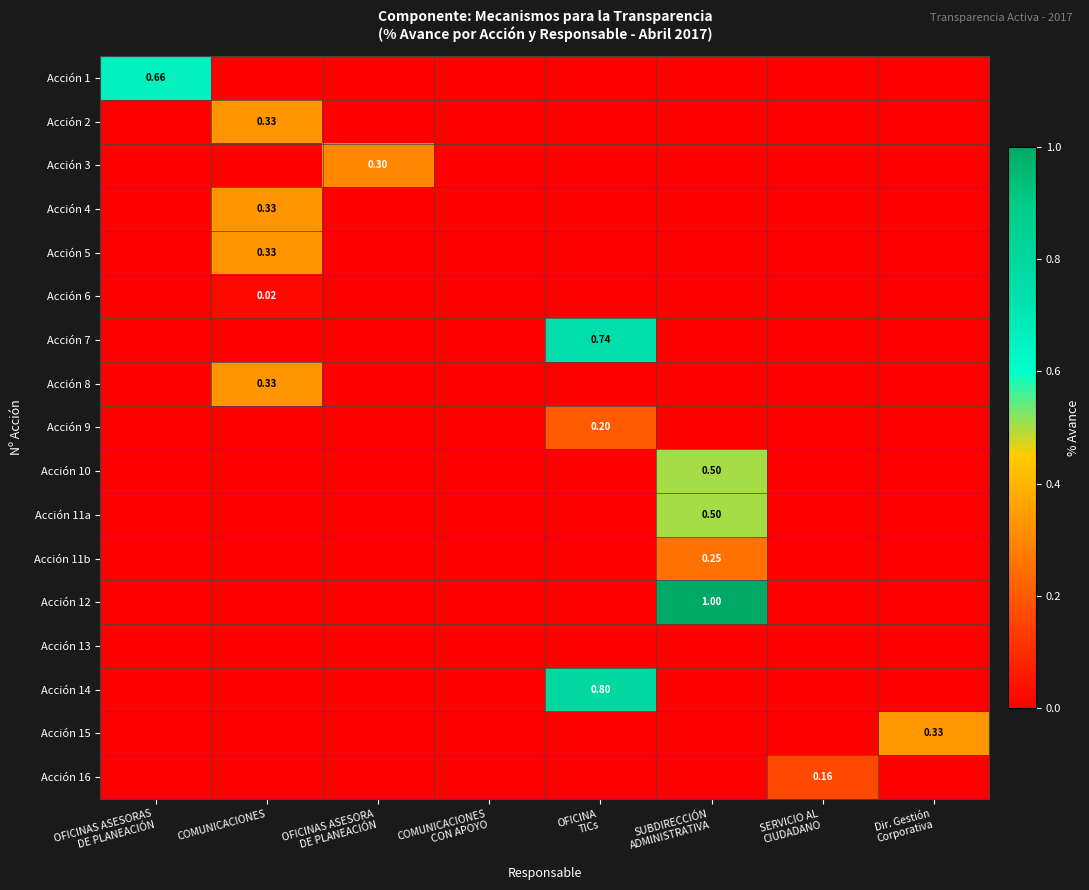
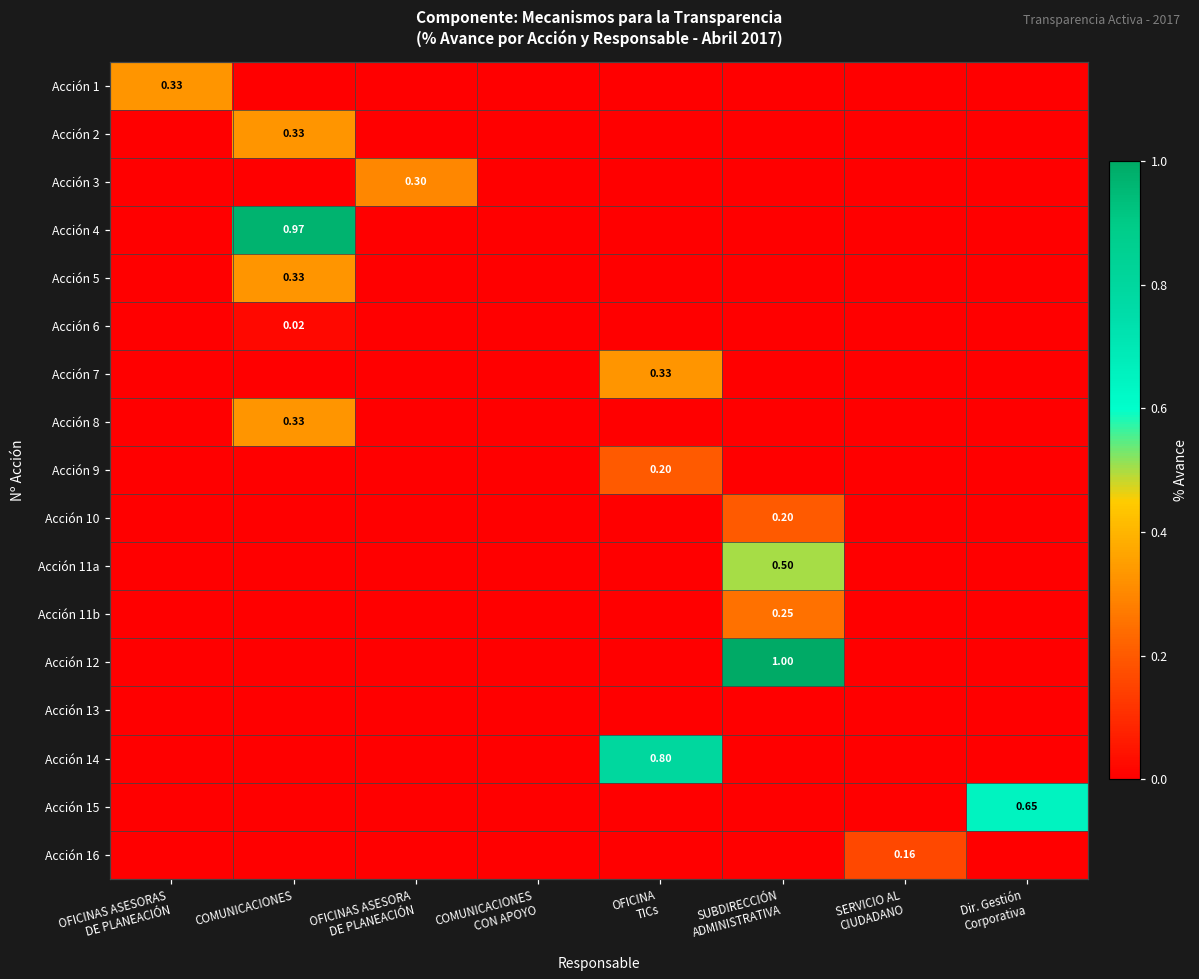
  {
    "Acción 1": {
-     "OFICINAS ASESORAS DE PLANEACIÓN": 0.66
+     "OFICINAS ASESORAS DE PLANEACIÓN": 0.33
    },
    "Acción 2": {
      "COMUNICACIONES": 0.33
    },
    "Acción 3": {
      "OFICINAS ASESORA DE PLANEACIÓN": 0.30
    },
    "Acción 4": {
-     "COMUNICACIONES": 0.33
+     "COMUNICACIONES": 0.97
    },
    "Acción 5": {
      "COMUNICACIONES": 0.33
    },
    "Acción 6": {
      "COMUNICACIONES": 0.02
    },
    "Acción 7": {
-     "OFICINA TICs": 0.74
+     "OFICINA TICs": 0.33
    },
    "Acción 8": {
      "COMUNICACIONES": 0.33
    },
    "Acción 9": {
      "OFICINA TICs": 0.20
    },
    "Acción 10": {
-     "SUBDIRECCIÓN ADMINISTRATIVA": 0.50
+     "SUBDIRECCIÓN ADMINISTRATIVA": 0.20
    },
    "Acción 11a": {
      "SUBDIRECCIÓN ADMINISTRATIVA": 0.50
    },
    "Acción 11b": {
      "SUBDIRECCIÓN ADMINISTRATIVA": 0.25
    },
    "Acción 12": {
      "SUBDIRECCIÓN ADMINISTRATIVA": 1.00
    },
    "Acción 14": {
      "OFICINA TICs": 0.80
    },
    "Acción 15": {
-     "Dir. Gestión Corporativa": 0.33
+     "Dir. Gestión Corporativa": 0.65
    },
    "Acción 16": {
      "SERVICIO AL CIUDADANO": 0.16
    }
  }
